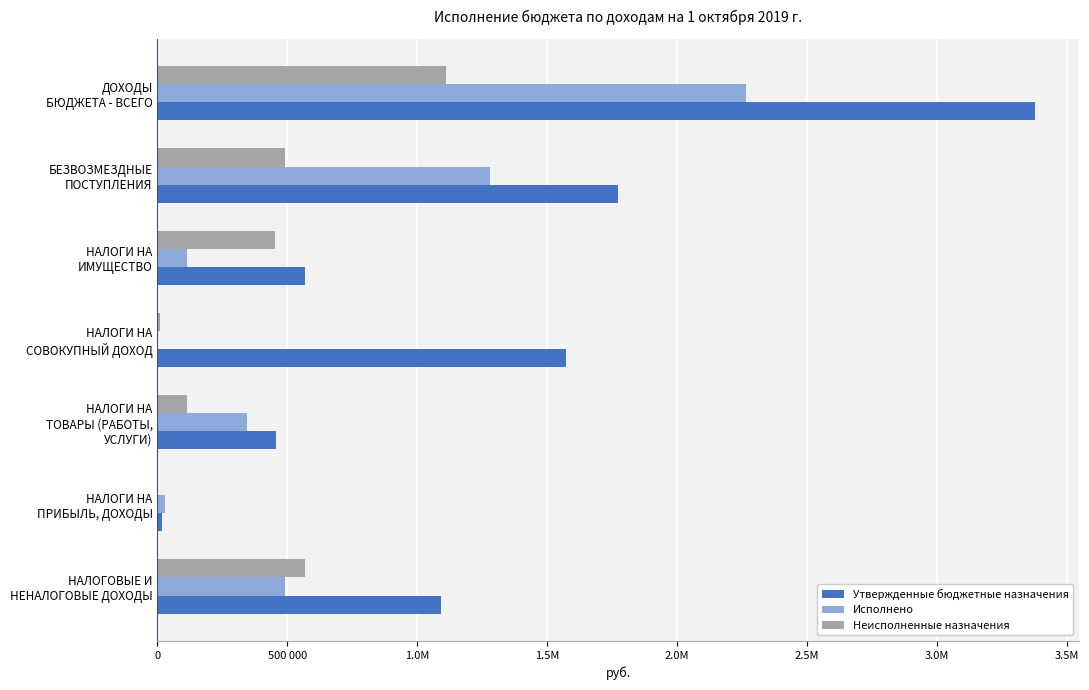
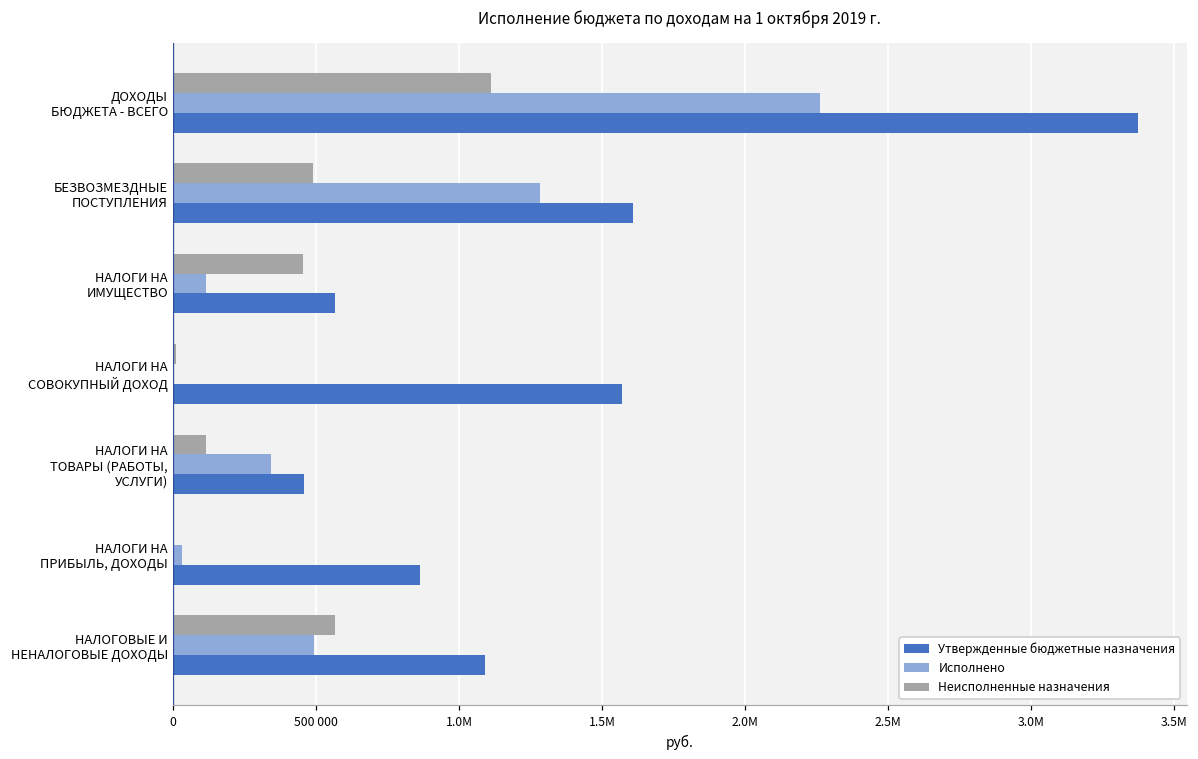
  {
    "Утвержденные бюджетные назначения": {
      "ДОХОДЫ БЮДЖЕТА - ВСЕГО": 3380000,
-     "БЕЗВОЗМЕЗДНЫЕ ПОСТУПЛЕНИЯ": 1770000,
+     "БЕЗВОЗМЕЗДНЫЕ ПОСТУПЛЕНИЯ": 1610000,
      "НАЛОГИ НА ИМУЩЕСТВО": 570000,
      "НАЛОГИ НА СОВОКУПНЫЙ ДОХОД": 1570000,
      "НАЛОГИ НА ТОВАРЫ (РАБОТЫ, УСЛУГИ)": 460000,
-     "НАЛОГИ НА ПРИБЫЛЬ, ДОХОДЫ": 20000,
+     "НАЛОГИ НА ПРИБЫЛЬ, ДОХОДЫ": 860000,
      "НАЛОГОВЫЕ И НЕНАЛОГОВЫЕ ДОХОДЫ": 1090000
    }
  }
